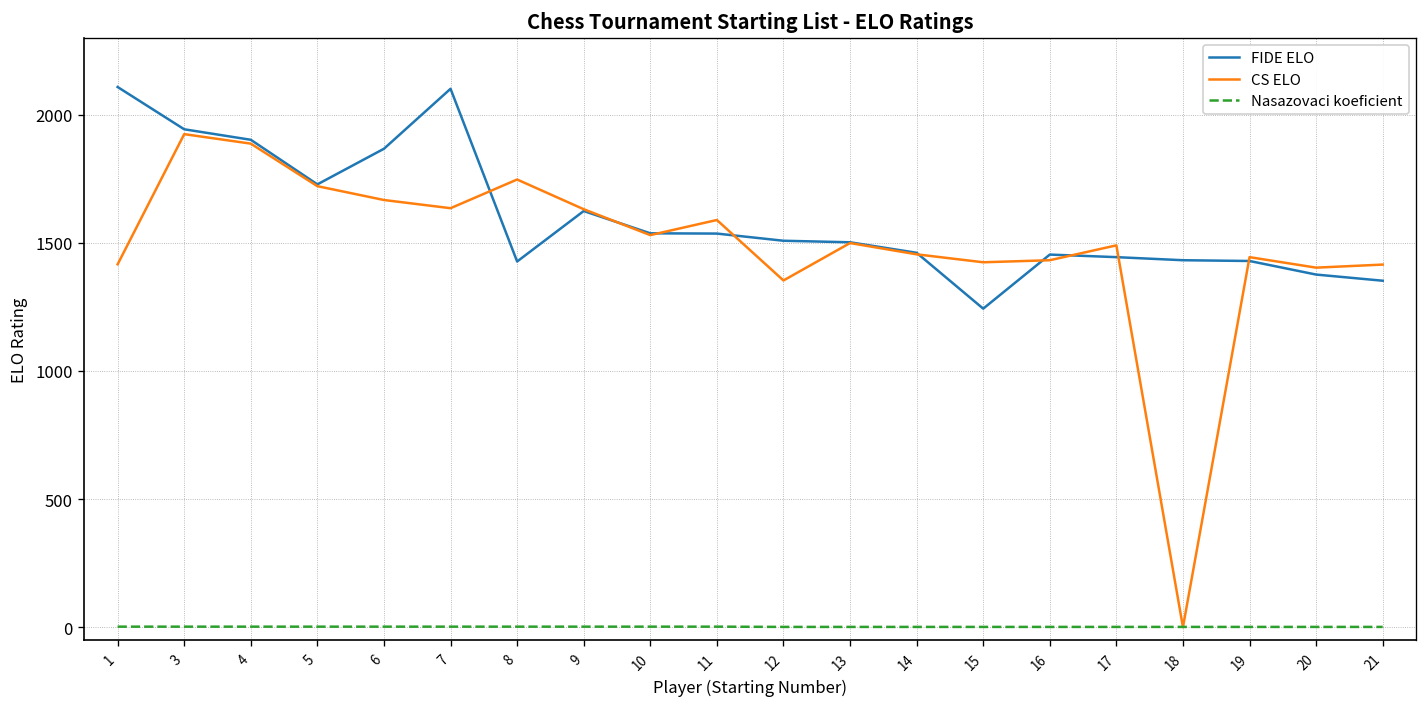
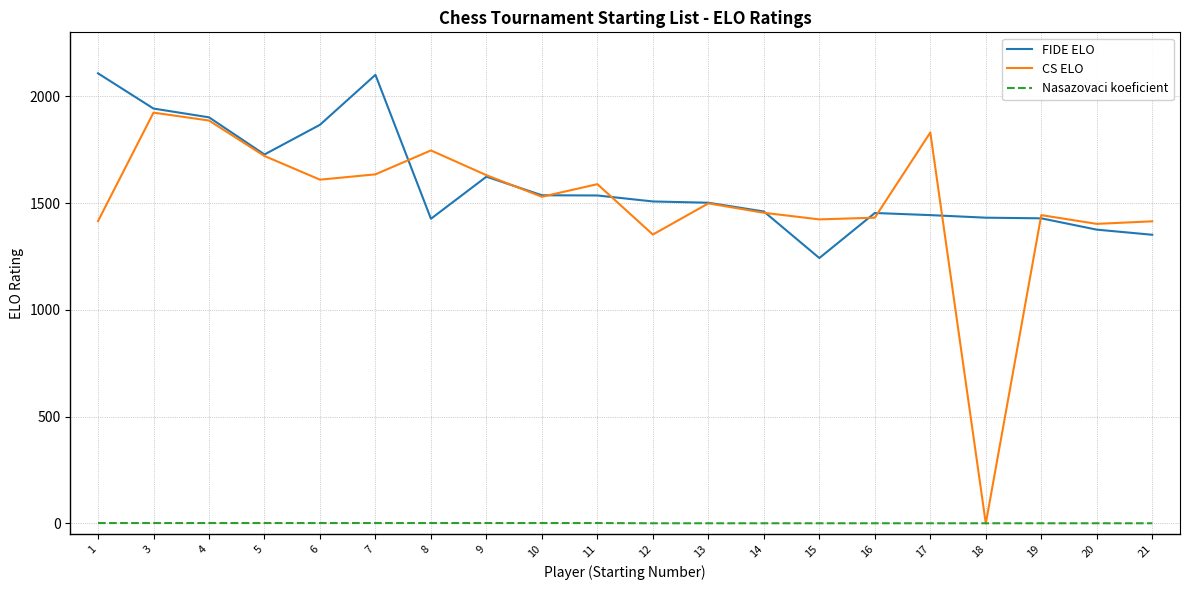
  {
    "FIDE ELO": {
      "1": 2110,
      "3": 1940,
      "4": 1900,
      "6": 1870,
      "7": 2100,
      "8": 1430,
      "11": 1540,
      "12": 1510,
      "15": 1240,
      "16": 1450,
      "17": 1440,
      "18": 1430,
      "19": 1430,
      "20": 1380,
      "21": 1350
    },
    "CS ELO": {
      "1": 1420,
      "3": 1920,
      "4": 1890,
-     "6": 1670,
+     "6": 1610,
      "7": 1640,
      "8": 1750,
      "11": 1590,
      "12": 1350,
      "15": 1420,
      "16": 1430,
-     "17": 1490,
+     "17": 1830,
      "19": 1440,
      "20": 1400,
      "21": 1420
    },
    "Nasazovaci koeficient": {
      "1": 0,
      "3": 0,
      "4": 0,
      "5": 0,
      "6": 0,
      "7": 0,
      "8": 0,
      "9": 0,
      "10": 0,
      "11": 0,
      "12": 0,
      "13": 0,
      "14": 0,
      "15": 0,
      "16": 0,
      "17": 0,
      "19": 0,
      "20": 0,
      "21": 0
    }
  }
